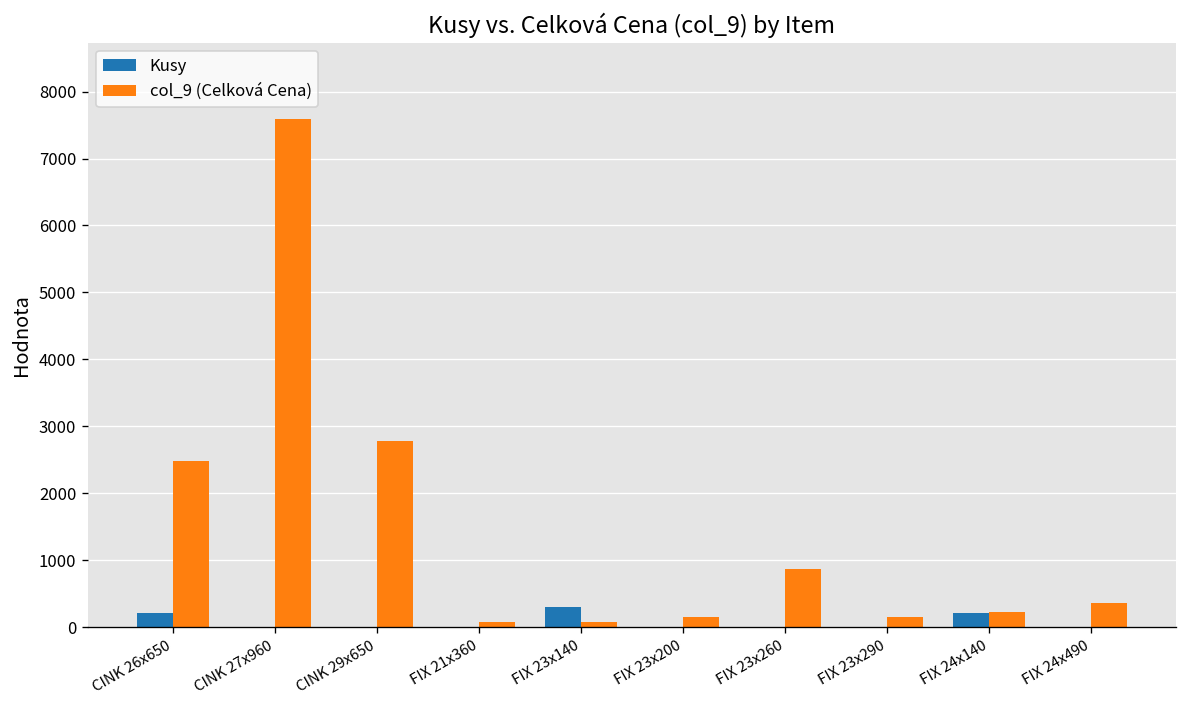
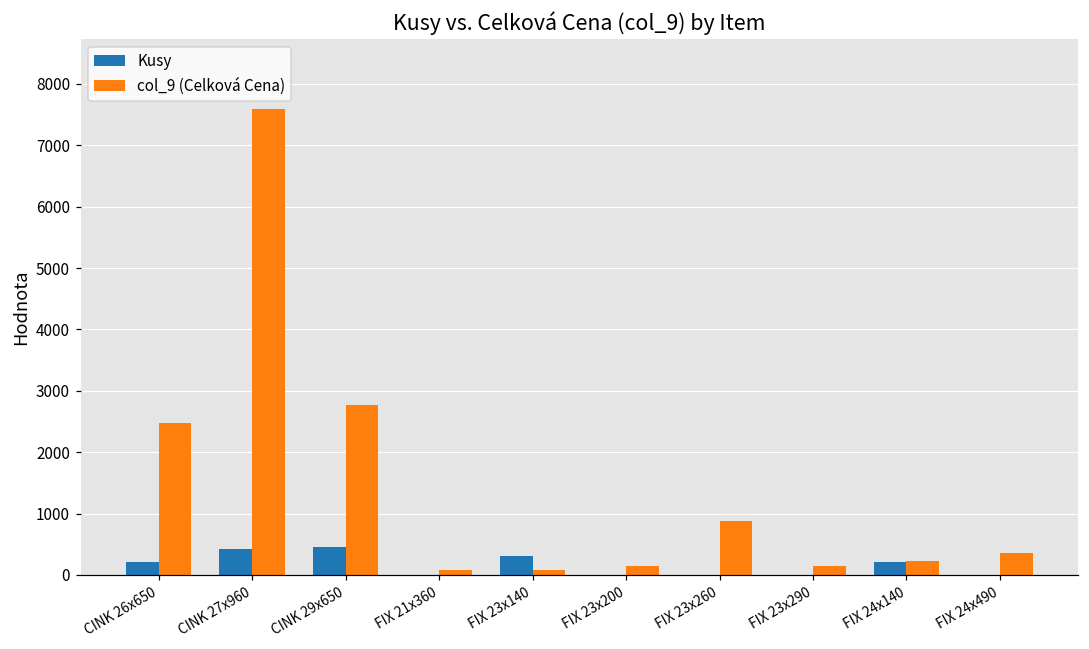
  {
    "Kusy": {
      "CINK 26x650": 200,
-     "CINK 27x960": 0,
-     "CINK 29x650": 0,
+     "CINK 27x960": 400,
+     "CINK 29x650": 500,
      "FIX 23x140": 300,
      "FIX 24x140": 200
    },
    "col_9 (Celková Cena)": {
      "CINK 26x650": 2500,
      "CINK 27x960": 7600,
      "CINK 29x650": 2800,
      "FIX 21x360": 100,
      "FIX 23x140": 100,
      "FIX 23x200": 100,
      "FIX 23x260": 900,
      "FIX 23x290": 100,
      "FIX 24x140": 200,
      "FIX 24x490": 400
    }
  }
